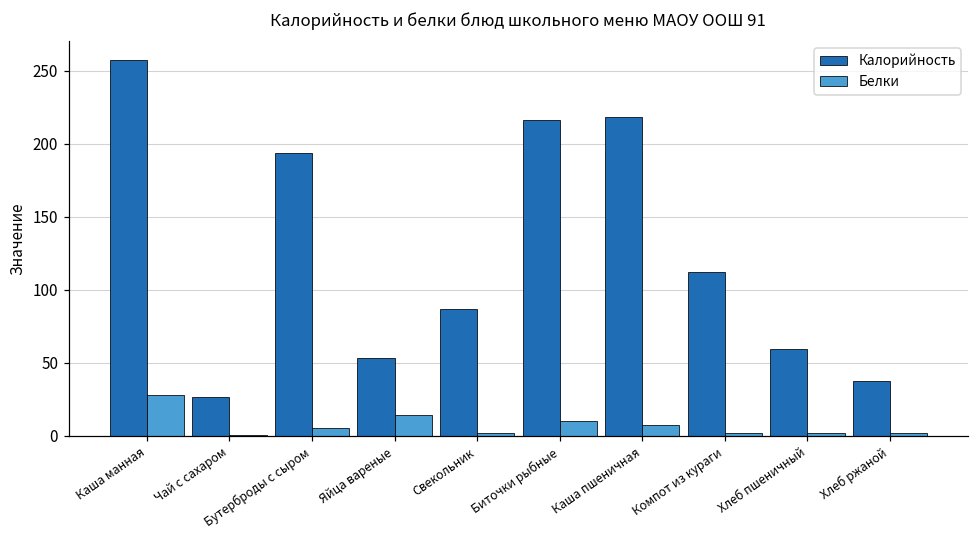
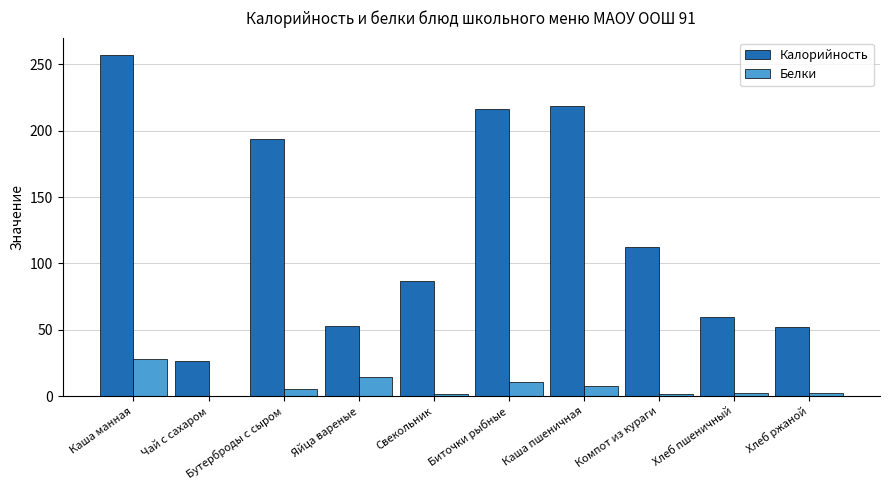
  {
    "Калорийность": {
      "Каша манная": 257,
      "Чай с сахаром": 27,
      "Бутерброды с сыром": 194,
      "Яйца вареные": 53,
      "Свекольник": 87,
      "Биточки рыбные": 217,
      "Каша пшеничная": 219,
      "Компот из кураги": 112,
      "Хлеб пшеничный": 60,
-     "Хлеб ржаной": 38
+     "Хлеб ржаной": 52
    },
    "Белки": {
      "Каша манная": 28,
      "Бутерброды с сыром": 5,
      "Яйца вареные": 14,
      "Биточки рыбные": 10,
      "Каша пшеничная": 8,
      "Компот из кураги": 2,
      "Хлеб пшеничный": 2,
      "Хлеб ржаной": 2
    }
  }
